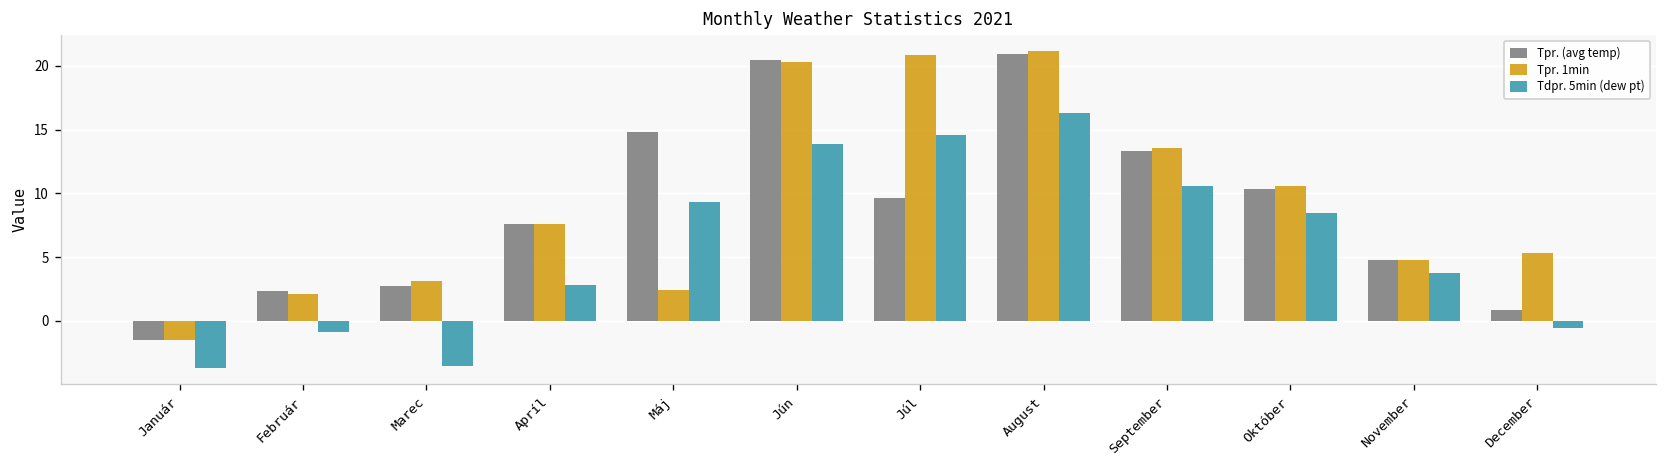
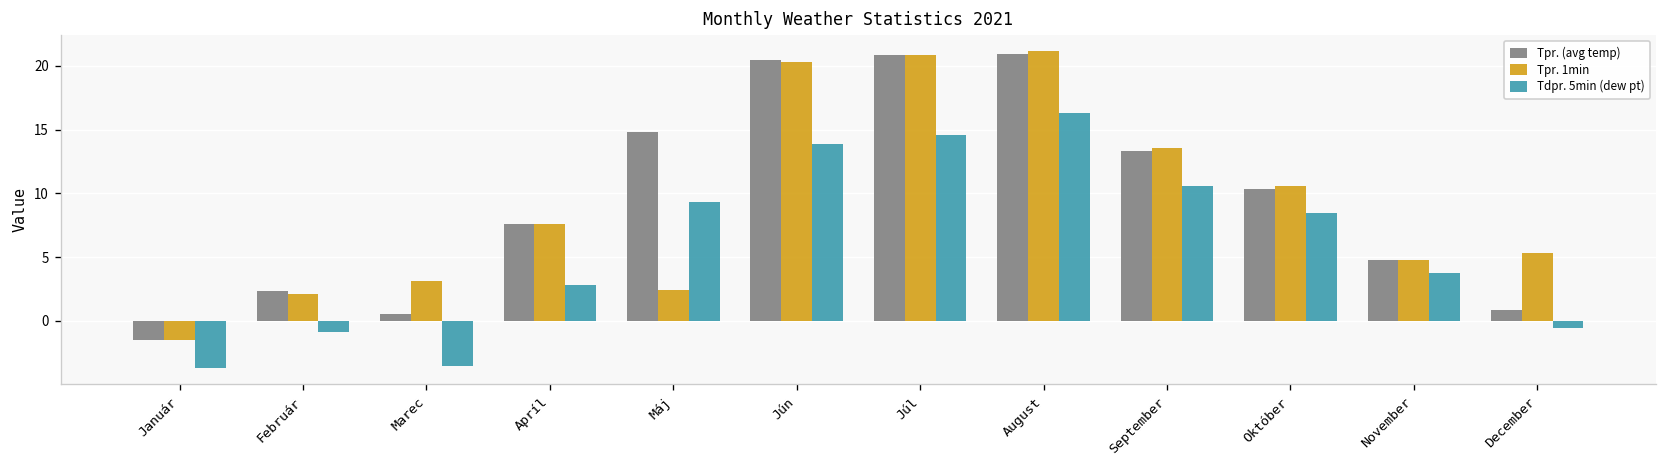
  {
    "Tpr. (avg temp)": {
      "Január": -1.5,
      "Február": 2.3,
-     "Marec": 2.8,
+     "Marec": 0.5,
      "Apríl": 7.6,
      "Máj": 14.8,
      "Jún": 20.4,
-     "Júl": 9.7,
+     "Júl": 20.8,
      "August": 20.9,
      "September": 13.3,
      "Október": 10.3,
      "November": 4.7,
      "December": 0.8
    },
    "Tpr. 1min": {
      "Január": -1.5,
      "Február": 2.1,
      "Marec": 3.1,
      "Apríl": 7.6,
      "Máj": 2.4,
      "Jún": 20.3,
      "Júl": 20.9,
      "August": 21.2,
      "September": 13.5,
      "Október": 10.6,
      "November": 4.8,
      "December": 5.4
    },
    "Tdpr. 5min (dew pt)": {
      "Január": -3.7,
      "Február": -0.9,
      "Marec": -3.5,
      "Apríl": 2.8,
      "Máj": 9.3,
      "Jún": 13.9,
      "Júl": 14.6,
      "August": 16.3,
      "September": 10.6,
      "Október": 8.5,
      "November": 3.7,
      "December": -0.6
    }
  }
